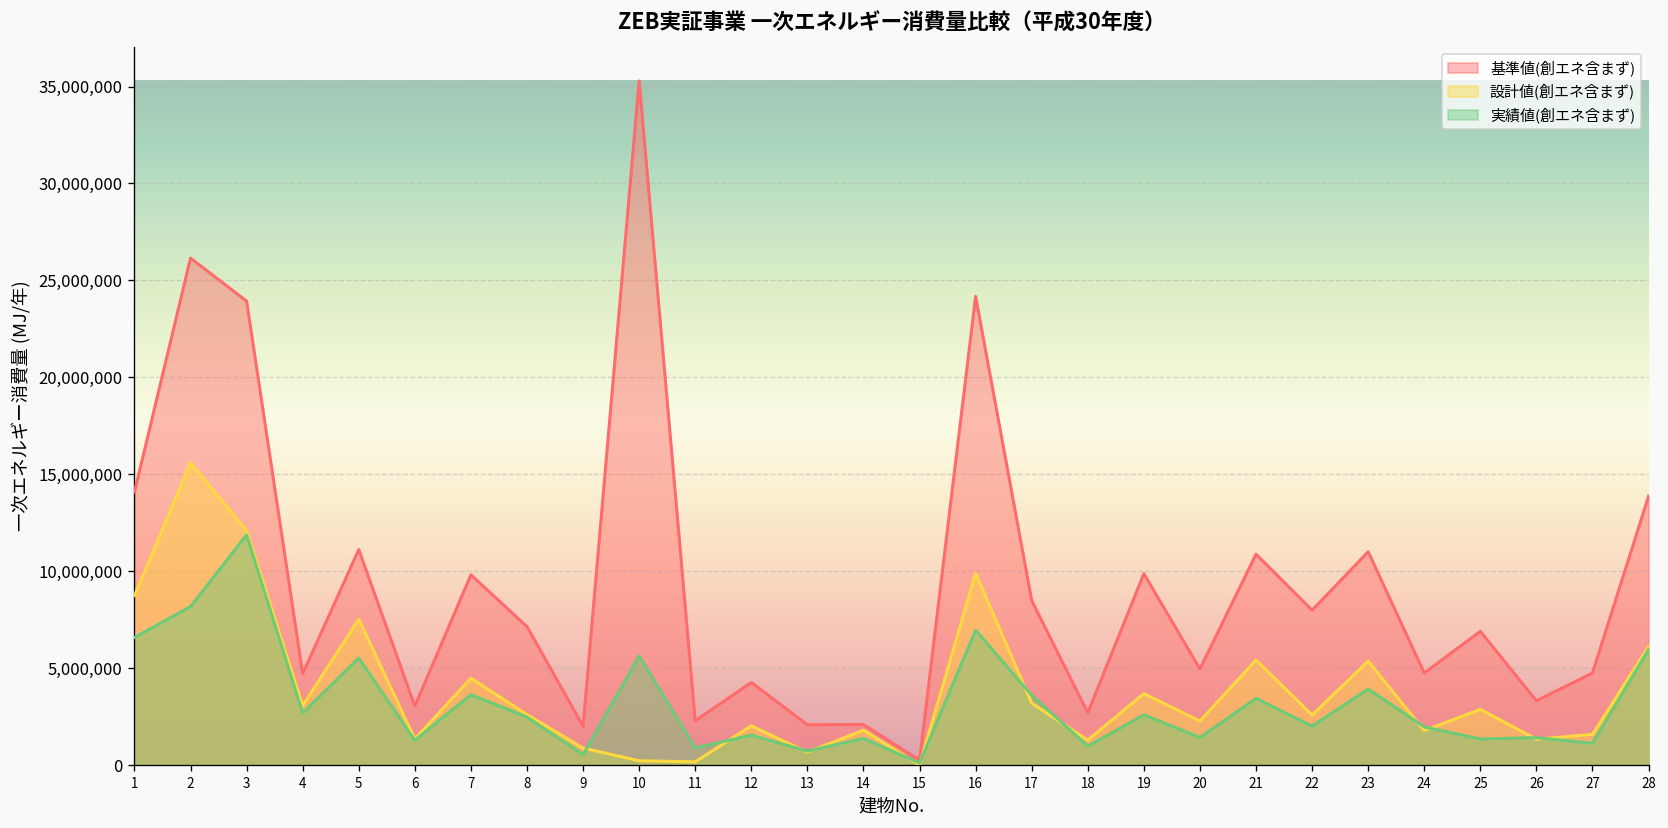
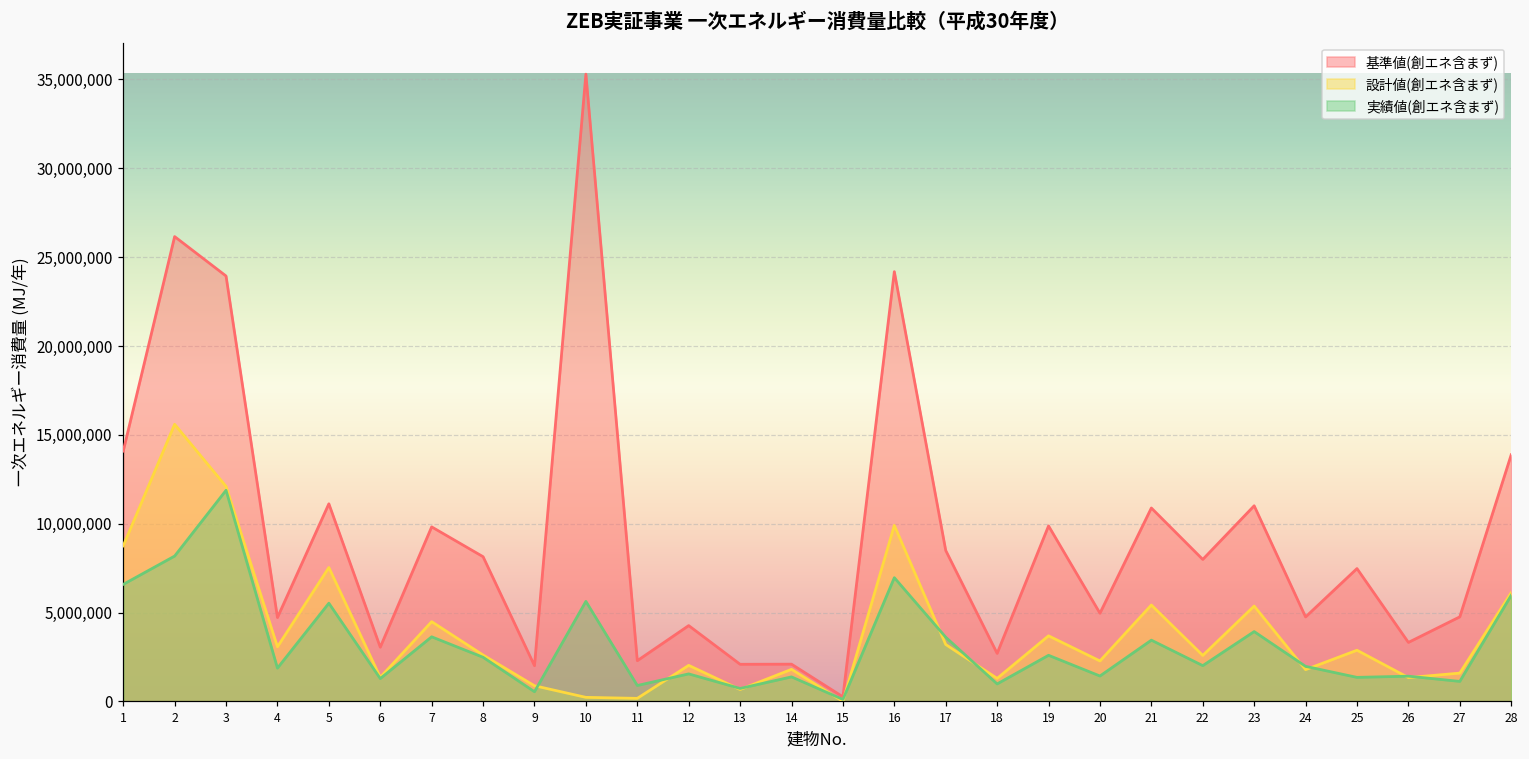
  {
    "基準値(創エネ含まず)": {
      "1": "14,100,000",
      "2": "26,200,000",
      "3": "23,900,000",
      "4": "4,700,000",
      "5": "11,100,000",
      "6": "3,100,000",
      "7": "9,800,000",
-     "8": "7,100,000",
+     "8": "8,100,000",
      "9": "2,000,000",
      "10": "35,300,000",
      "11": "2,300,000",
      "12": "4,300,000",
      "13": "2,100,000",
      "14": "2,100,000",
      "16": "24,200,000",
      "17": "8,500,000",
      "18": "2,700,000",
      "19": "9,900,000",
      "20": "5,000,000",
      "21": "10,900,000",
      "22": "8,000,000",
      "23": "11,000,000",
      "24": "4,800,000",
-     "25": "6,900,000",
+     "25": "7,500,000",
      "26": "3,300,000",
      "27": "4,800,000",
      "28": "13,900,000"
    },
    "設計値(創エネ含まず)": {
      "1": "8,800,000",
      "2": "15,600,000",
      "3": "12,100,000",
      "4": "3,100,000",
      "5": "7,500,000",
      "7": "4,500,000",
      "9": "900,000",
      "10": "200,000",
      "11": "200,000",
      "12": "2,000,000",
      "14": "1,800,000",
      "16": "9,900,000",
      "17": "3,200,000",
      "18": "1,300,000",
      "19": "3,700,000",
      "20": "2,300,000",
      "21": "5,400,000",
      "22": "2,600,000",
      "23": "5,400,000",
      "24": "1,800,000",
      "25": "2,900,000",
      "27": "1,600,000"
    },
    "実績値(創エネ含まず)": {
      "1": "6,600,000",
      "2": "8,200,000",
      "3": "11,900,000",
-     "4": "2,700,000",
+     "4": "1,900,000",
      "5": "5,500,000",
      "7": "3,600,000",
      "9": "500,000",
      "10": "5,600,000",
      "11": "900,000",
      "12": "1,600,000",
      "14": "1,400,000",
      "16": "7,000,000",
      "17": "3,600,000",
      "18": "1,000,000",
      "19": "2,600,000",
      "20": "1,400,000",
      "21": "3,500,000",
      "22": "2,000,000",
      "23": "3,900,000",
      "24": "2,000,000",
      "25": "1,400,000",
      "27": "1,100,000"
    }
  }
